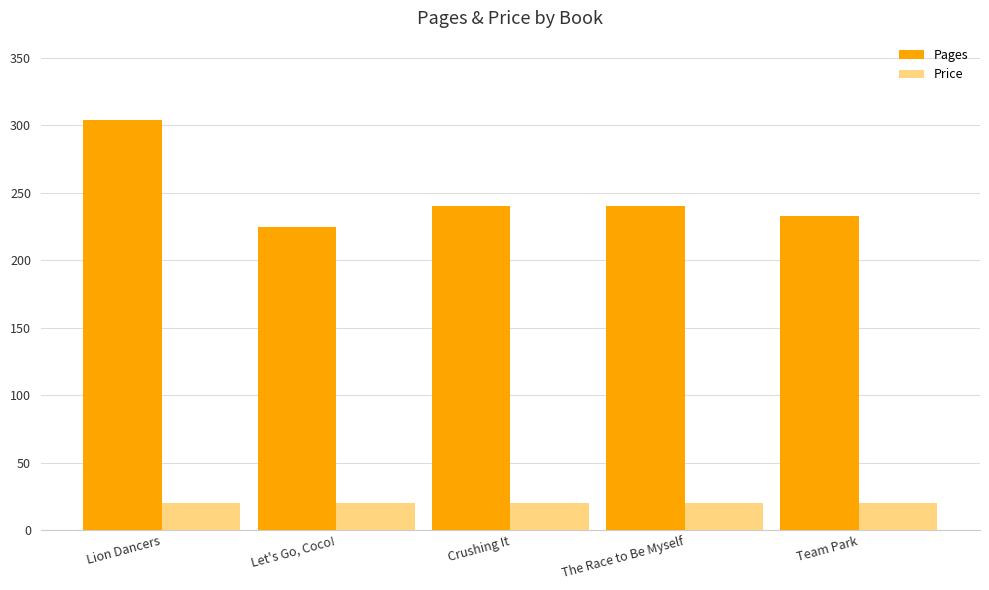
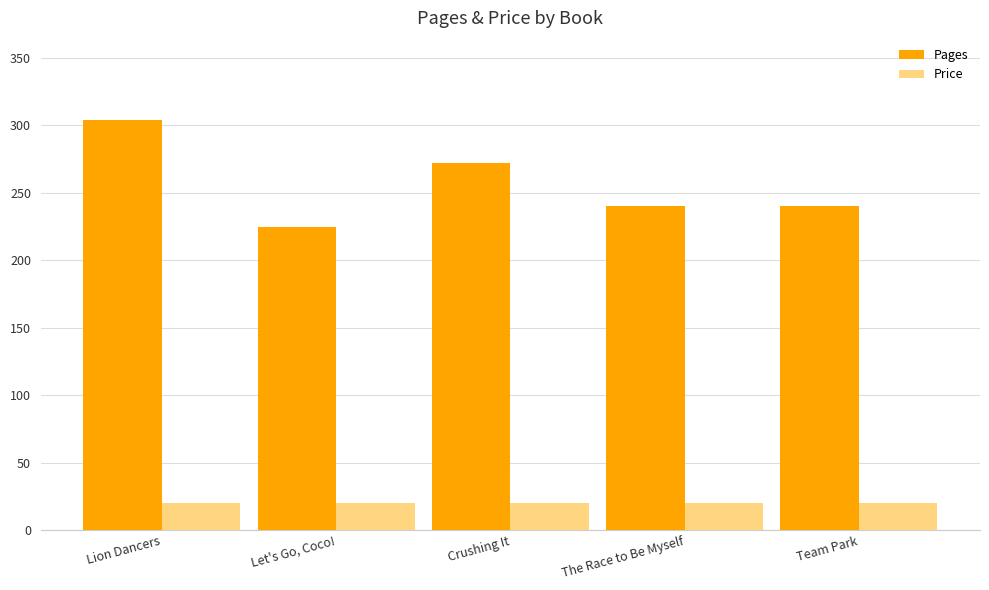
  {
    "Pages": {
      "Lion Dancers": 304,
      "Let's Go, Coco!": 225,
-     "Crushing It": 240,
+     "Crushing It": 272,
      "The Race to Be Myself": 240,
-     "Team Park": 233
+     "Team Park": 240
    },
    "Price": {
      "Lion Dancers": 20,
      "Let's Go, Coco!": 20,
      "Crushing It": 20,
      "The Race to Be Myself": 20,
      "Team Park": 20
    }
  }
